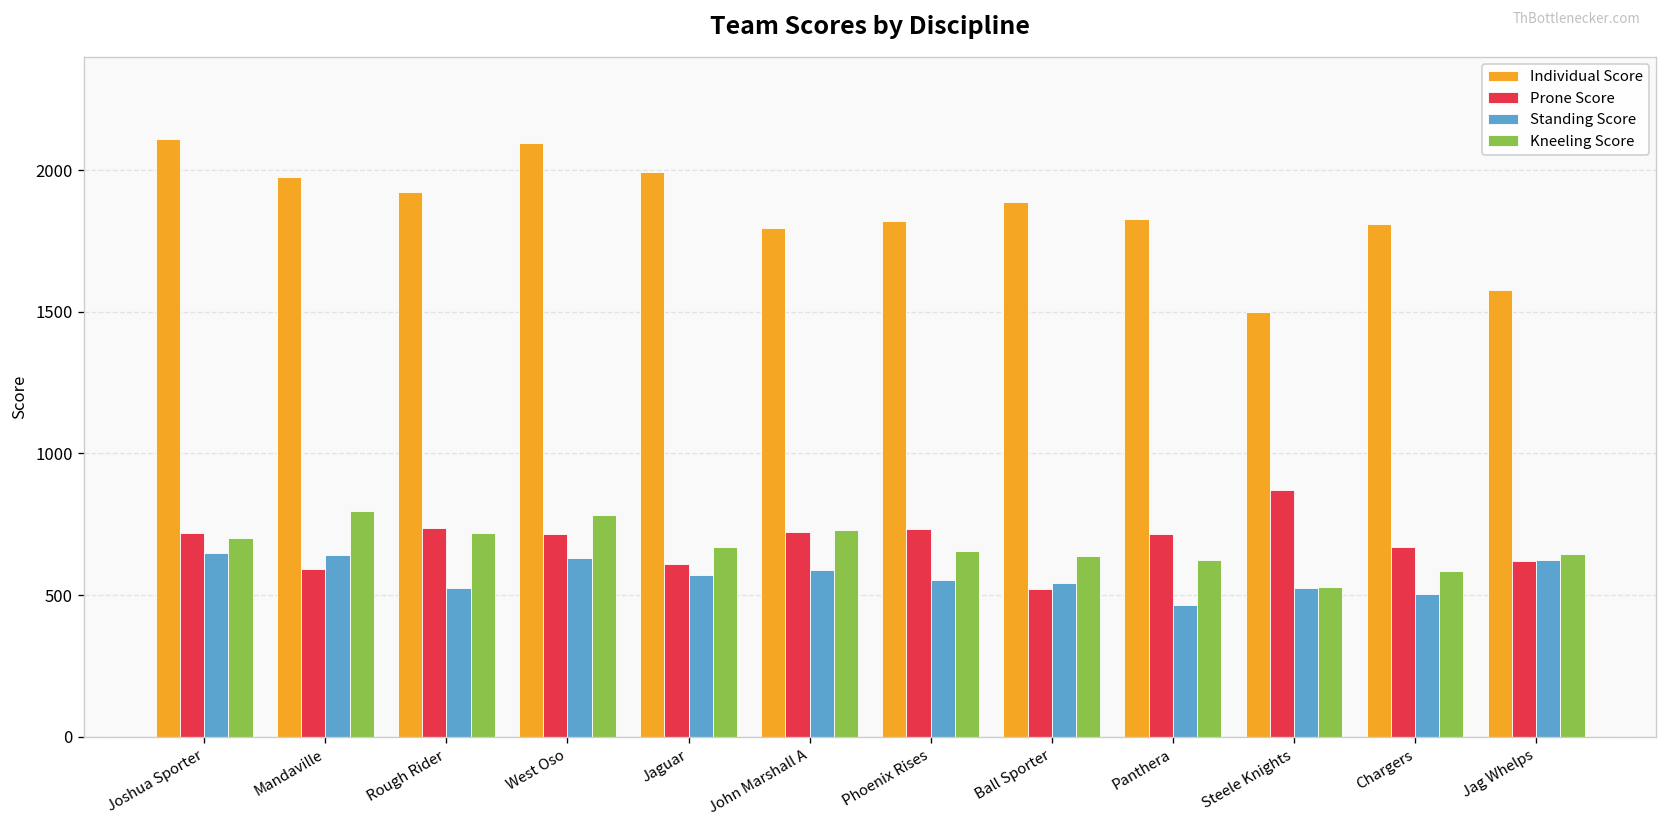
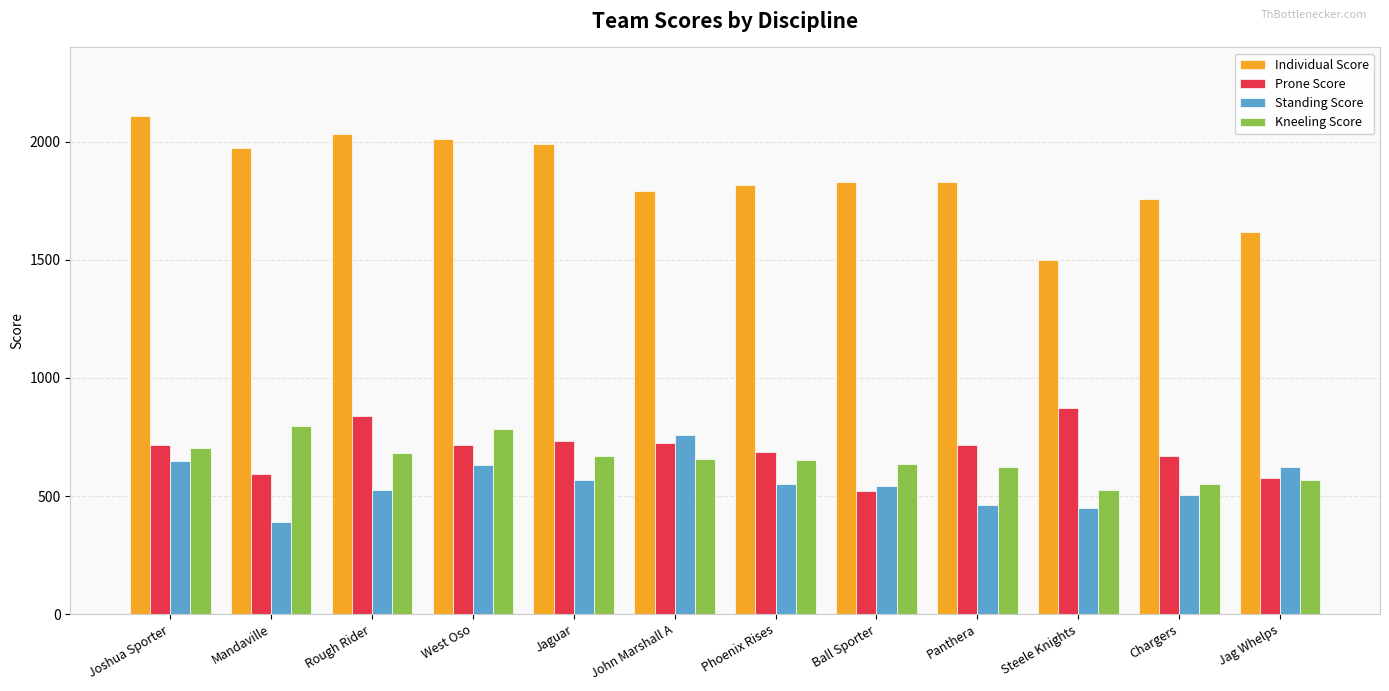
  {
    "Individual Score": {
      "Joshua Sporter": 2110,
      "Mandaville": 1980,
-     "Rough Rider": 1920,
-     "West Oso": 2100,
+     "Rough Rider": 2030,
+     "West Oso": 2010,
      "Jaguar": 1990,
      "John Marshall A": 1790,
      "Phoenix Rises": 1820,
-     "Ball Sporter": 1890,
+     "Ball Sporter": 1830,
      "Panthera": 1830,
      "Steele Knights": 1500,
-     "Chargers": 1810,
-     "Jag Whelps": 1580
+     "Chargers": 1760,
+     "Jag Whelps": 1620
    },
    "Prone Score": {
      "Joshua Sporter": 720,
      "Mandaville": 590,
-     "Rough Rider": 740,
+     "Rough Rider": 840,
      "West Oso": 720,
-     "Jaguar": 610,
+     "Jaguar": 730,
      "John Marshall A": 720,
-     "Phoenix Rises": 730,
+     "Phoenix Rises": 690,
      "Ball Sporter": 520,
      "Panthera": 720,
      "Steele Knights": 870,
      "Chargers": 670,
-     "Jag Whelps": 620
+     "Jag Whelps": 580
    },
    "Standing Score": {
      "Joshua Sporter": 650,
-     "Mandaville": 640,
+     "Mandaville": 390,
      "Rough Rider": 520,
      "West Oso": 630,
      "Jaguar": 570,
-     "John Marshall A": 590,
+     "John Marshall A": 760,
      "Phoenix Rises": 550,
      "Ball Sporter": 540,
      "Panthera": 460,
-     "Steele Knights": 530,
+     "Steele Knights": 450,
      "Chargers": 500,
      "Jag Whelps": 620
    },
    "Kneeling Score": {
      "Joshua Sporter": 700,
      "Mandaville": 800,
-     "Rough Rider": 720,
+     "Rough Rider": 680,
      "West Oso": 780,
      "Jaguar": 670,
-     "John Marshall A": 730,
+     "John Marshall A": 660,
      "Phoenix Rises": 650,
      "Ball Sporter": 640,
      "Panthera": 620,
      "Steele Knights": 530,
-     "Chargers": 590,
-     "Jag Whelps": 650
+     "Chargers": 550,
+     "Jag Whelps": 570
    }
  }
